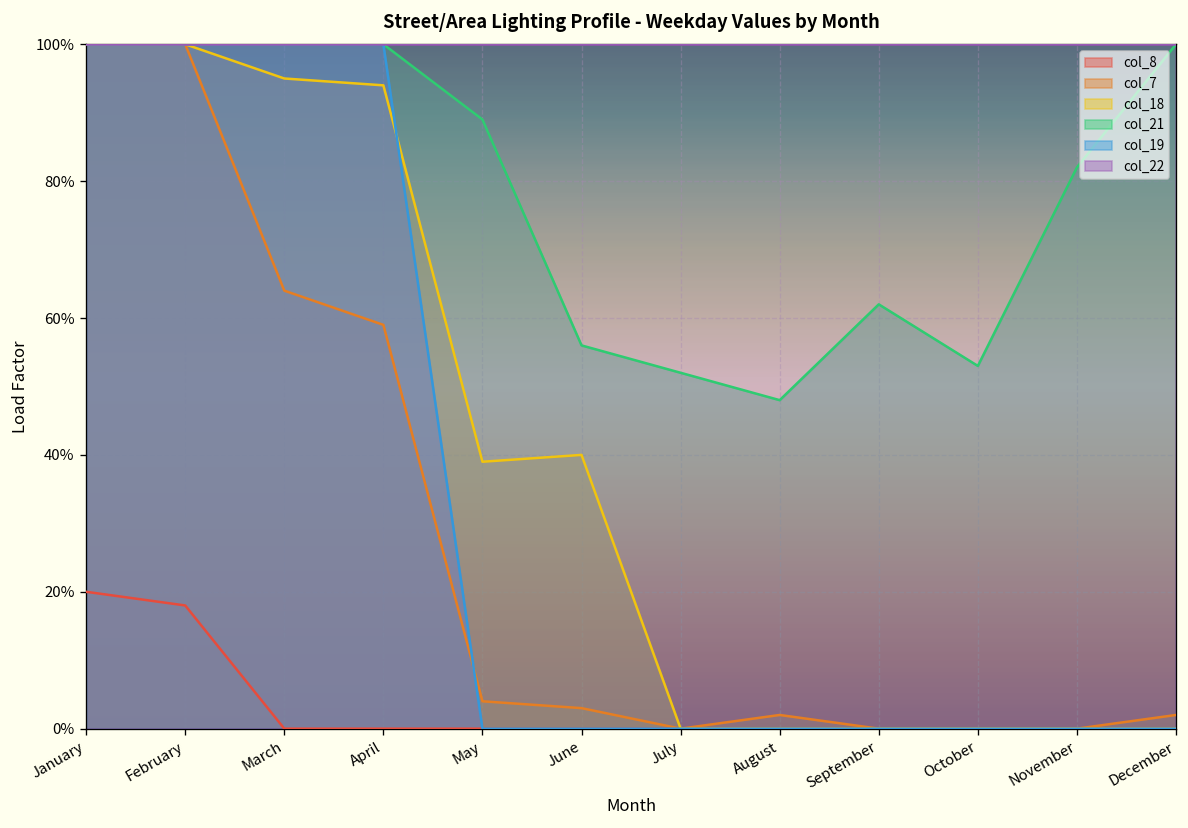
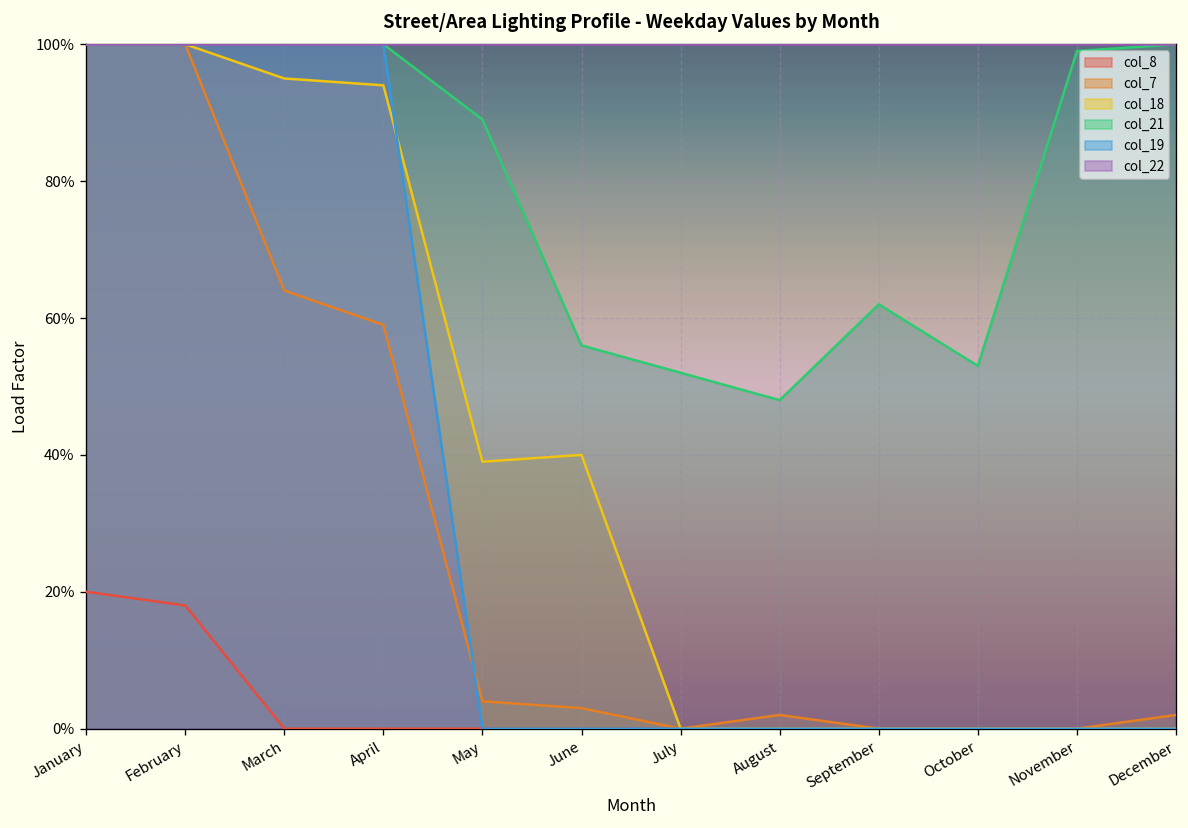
  {
    "col_21": {
      "May": "89%",
      "June": "56%",
      "July": "52%",
      "August": "48%",
      "September": "62%",
      "October": "53%",
-     "November": "82%"
+     "November": "99%"
    },
    "col_22": {
      "May": "100%",
      "June": "100%",
      "July": "100%",
      "August": "100%",
      "September": "100%",
      "October": "100%",
      "November": "100%"
    }
  }
